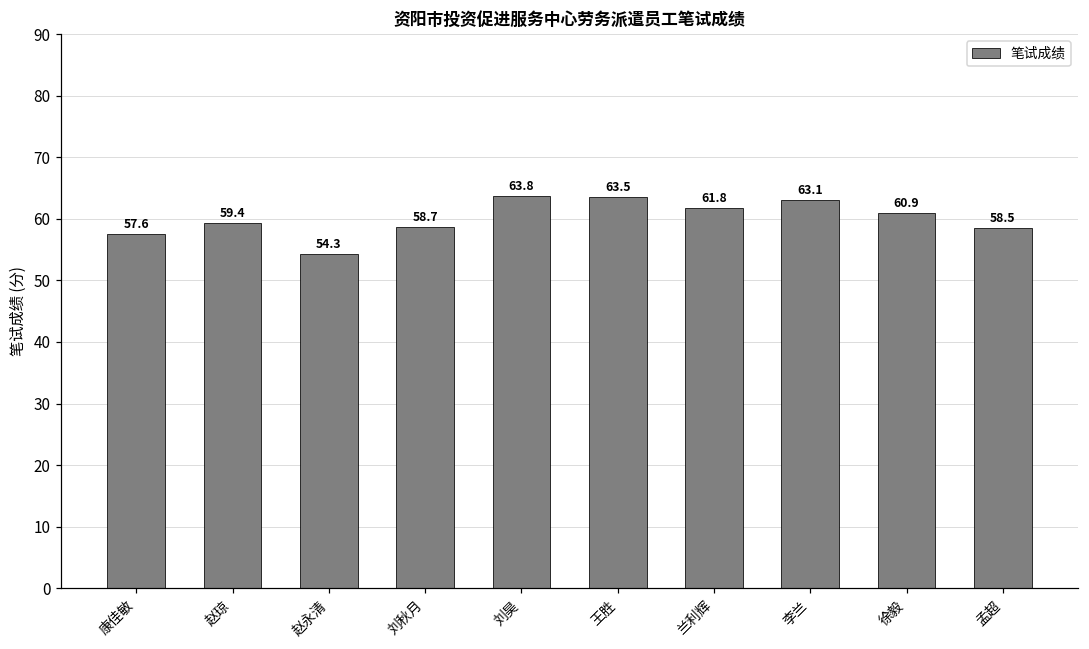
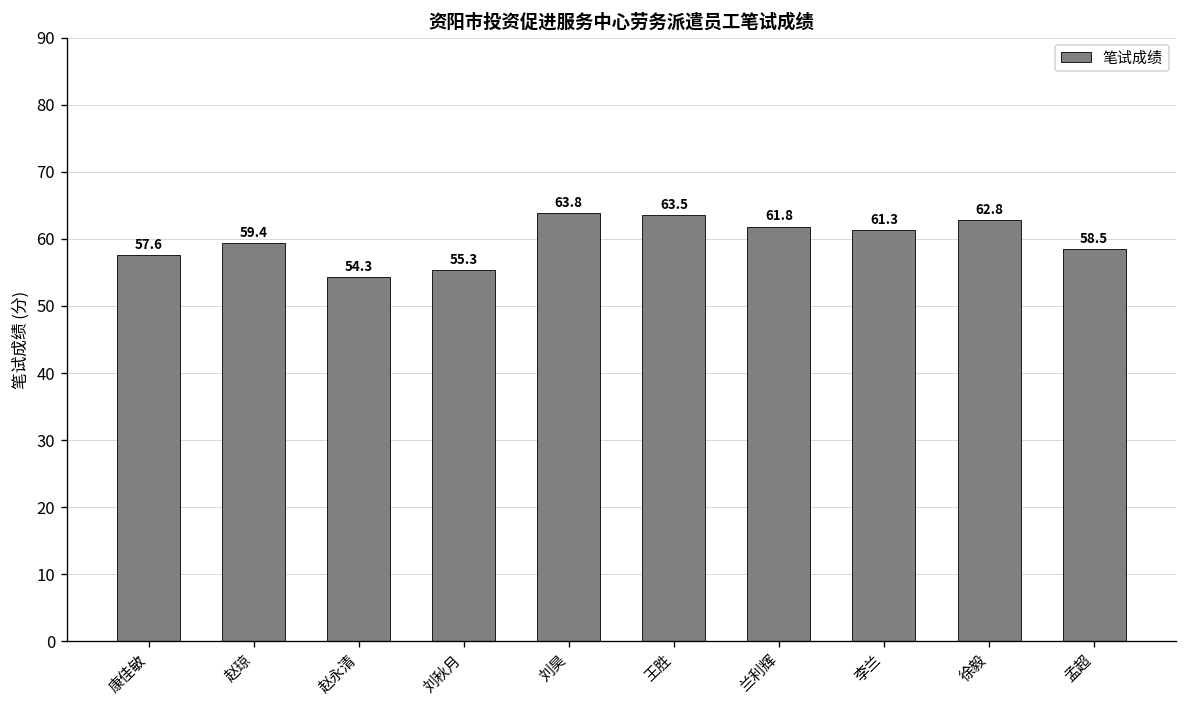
  {
    "康佳敏": 57.6,
    "赵琼": 59.4,
    "赵永清": 54.3,
-   "刘秋月": 58.7,
+   "刘秋月": 55.3,
    "刘昊": 63.8,
    "王胜": 63.5,
    "兰利辉": 61.8,
-   "李兰": 63.1,
-   "徐毅": 60.9,
+   "李兰": 61.3,
+   "徐毅": 62.8,
    "孟超": 58.5
  }
